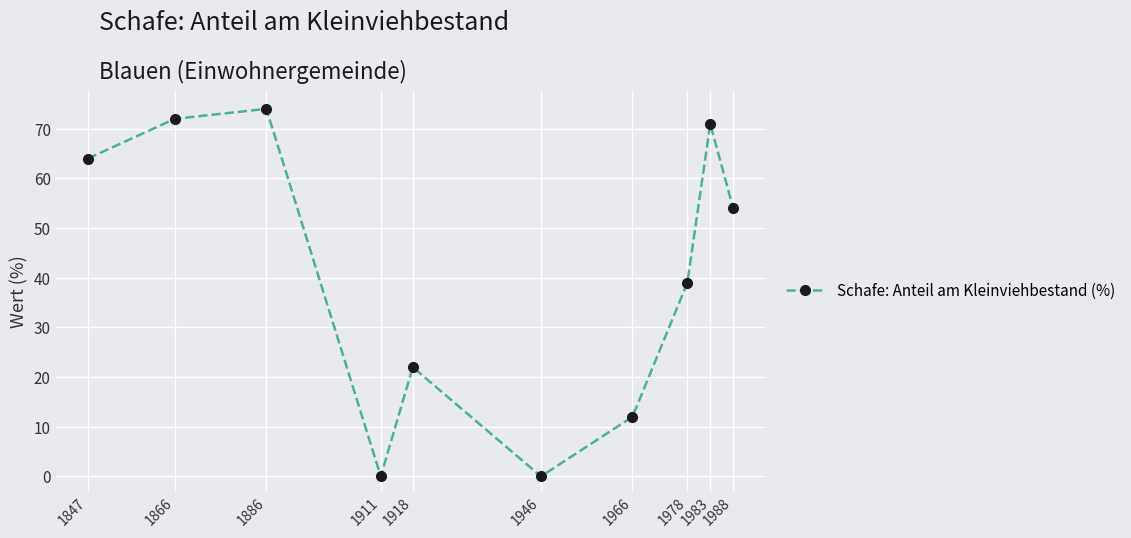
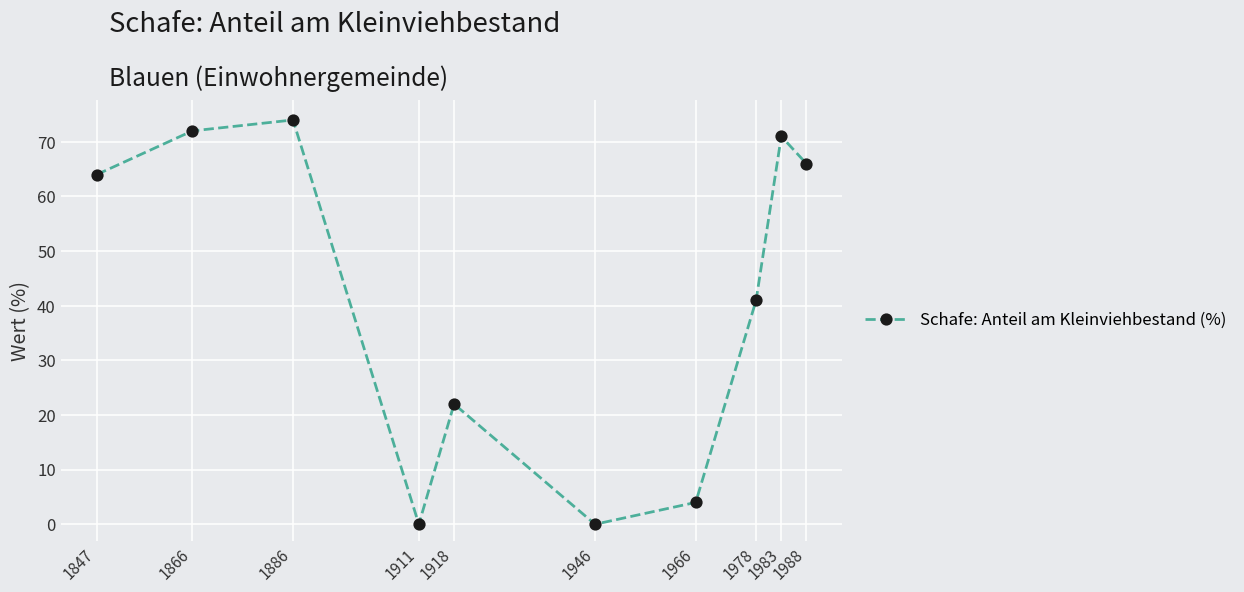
  {
    "1847": 64,
    "1866": 72,
    "1886": 74,
    "1911": 0,
    "1918": 22,
    "1946": 0,
-   "1966": 12,
-   "1978": 39,
+   "1966": 4,
+   "1978": 41,
    "1983": 71,
-   "1988": 54
+   "1988": 66
  }
